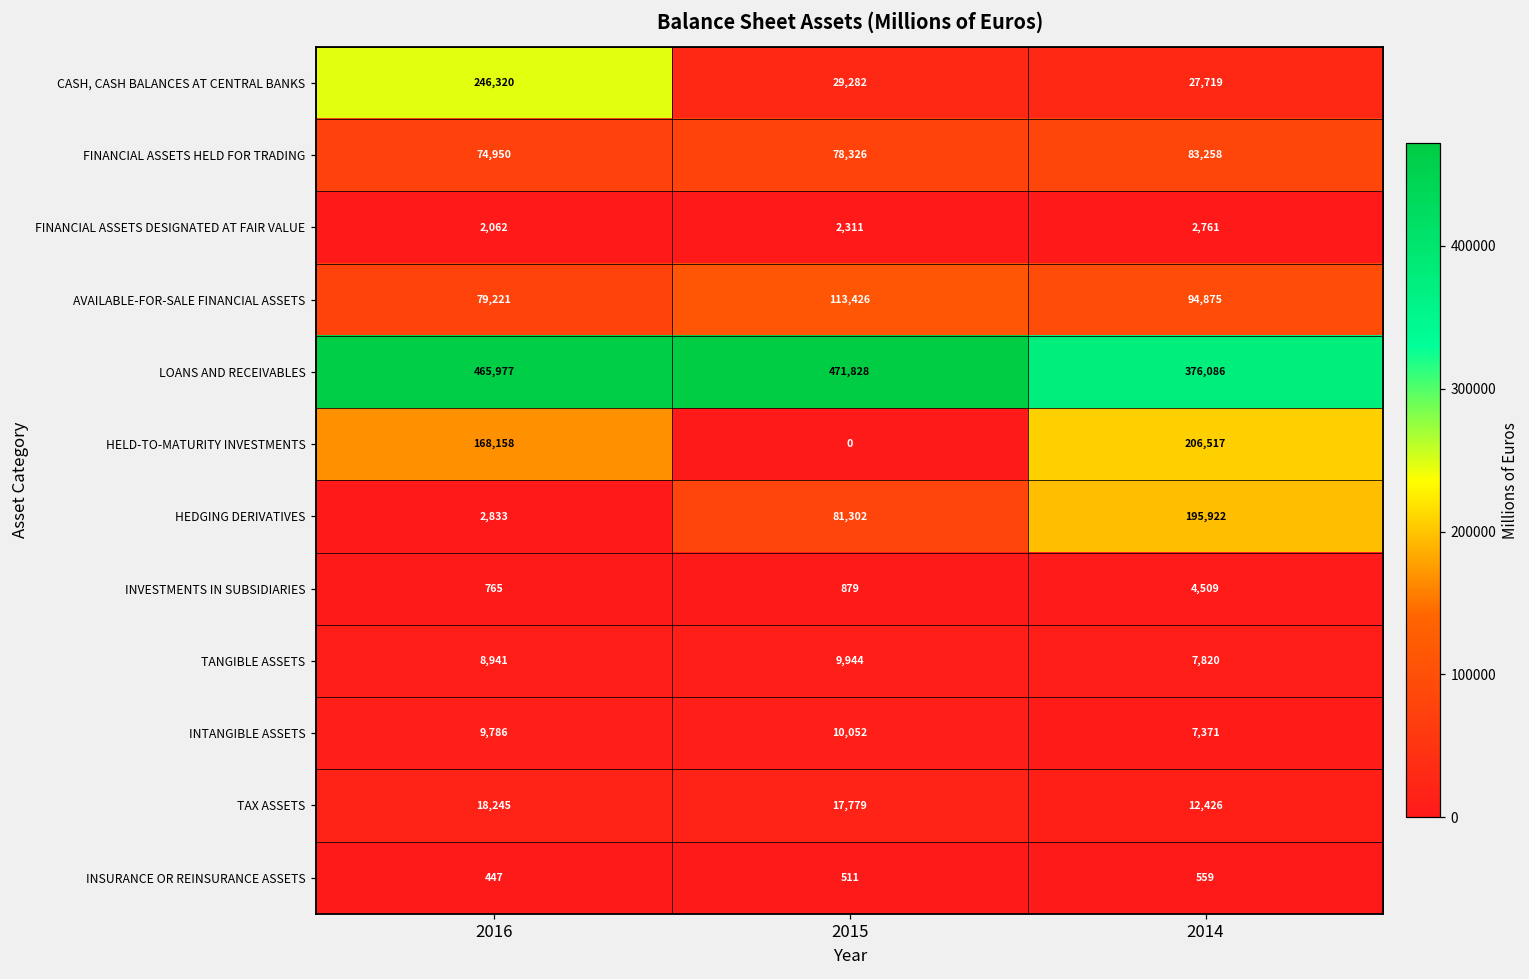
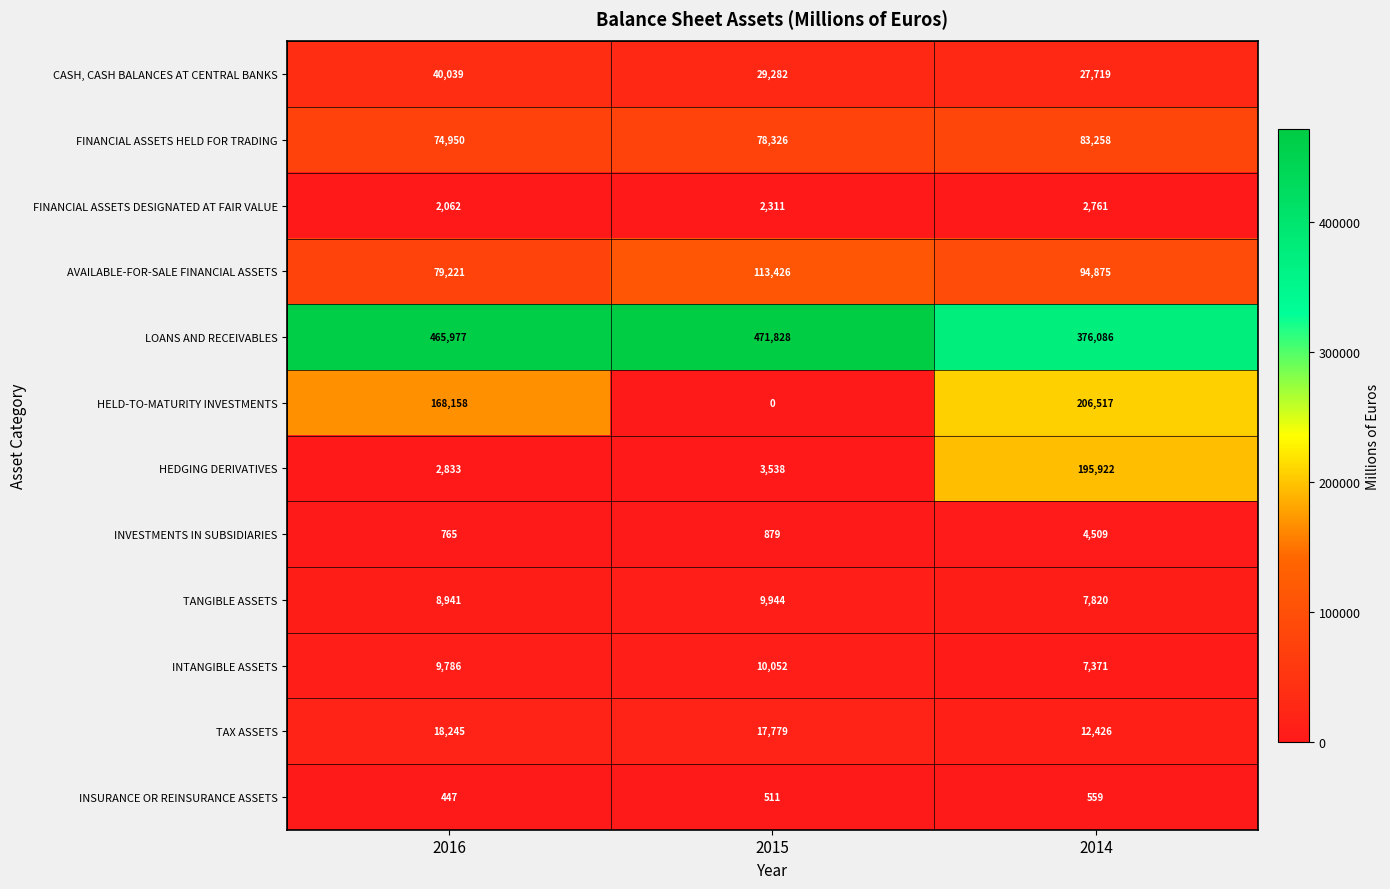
  {
    "CASH, CASH BALANCES AT CENTRAL BANKS": {
-     "2016": "246,320",
+     "2016": "40,039",
      "2015": "29,282",
      "2014": "27,719"
    },
    "FINANCIAL ASSETS HELD FOR TRADING": {
      "2016": "74,950",
      "2015": "78,326",
      "2014": "83,258"
    },
    "FINANCIAL ASSETS DESIGNATED AT FAIR VALUE": {
      "2016": "2,062",
      "2015": "2,311",
      "2014": "2,761"
    },
    "AVAILABLE-FOR-SALE FINANCIAL ASSETS": {
      "2016": "79,221",
      "2015": "113,426",
      "2014": "94,875"
    },
    "LOANS AND RECEIVABLES": {
      "2016": "465,977",
      "2015": "471,828",
      "2014": "376,086"
    },
    "HELD-TO-MATURITY INVESTMENTS": {
      "2016": "168,158",
      "2015": "0",
      "2014": "206,517"
    },
    "HEDGING DERIVATIVES": {
      "2016": "2,833",
-     "2015": "81,302",
+     "2015": "3,538",
      "2014": "195,922"
    },
    "INVESTMENTS IN SUBSIDIARIES": {
      "2016": "765",
      "2015": "879",
      "2014": "4,509"
    },
    "TANGIBLE ASSETS": {
      "2016": "8,941",
      "2015": "9,944",
      "2014": "7,820"
    },
    "INTANGIBLE ASSETS": {
      "2016": "9,786",
      "2015": "10,052",
      "2014": "7,371"
    },
    "TAX ASSETS": {
      "2016": "18,245",
      "2015": "17,779",
      "2014": "12,426"
    },
    "INSURANCE OR REINSURANCE ASSETS": {
      "2016": "447",
      "2015": "511",
      "2014": "559"
    }
  }
